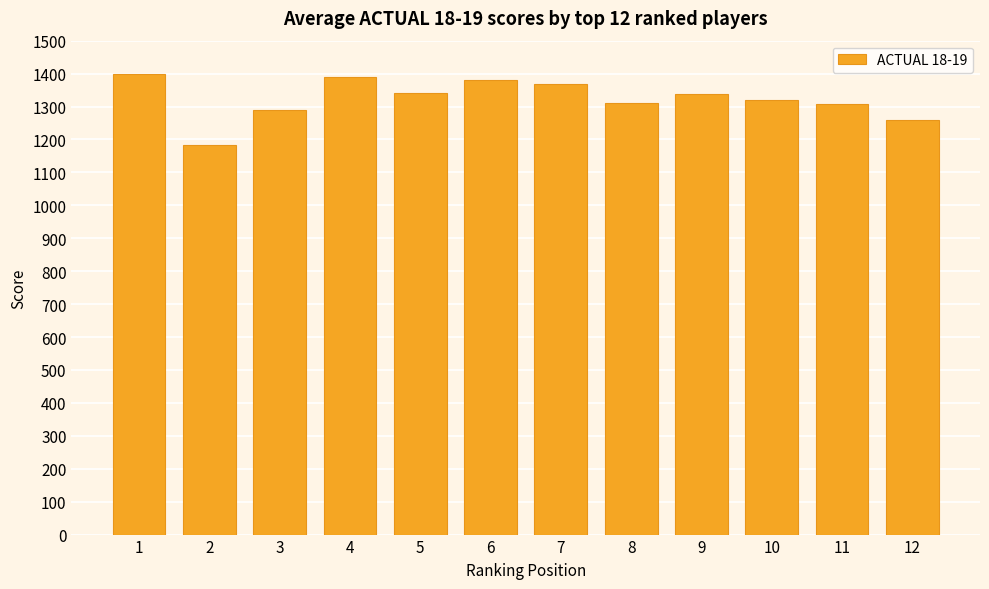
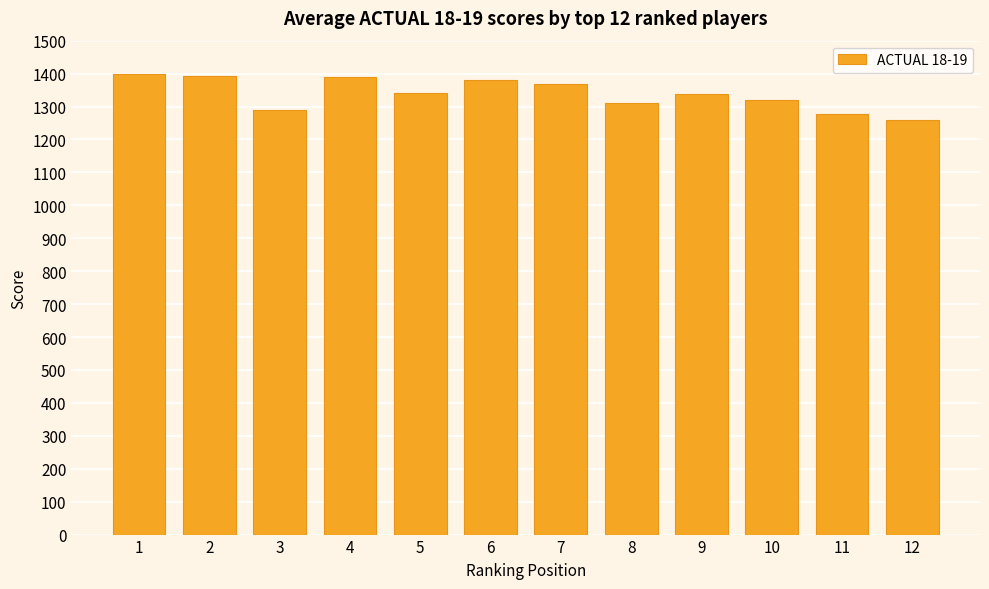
  {
    "1": 1400,
-   "2": 1180,
+   "2": 1390,
    "3": 1290,
    "4": 1390,
    "5": 1340,
    "6": 1380,
    "7": 1370,
    "8": 1310,
    "9": 1340,
    "10": 1320,
-   "11": 1310,
+   "11": 1280,
    "12": 1260
  }
